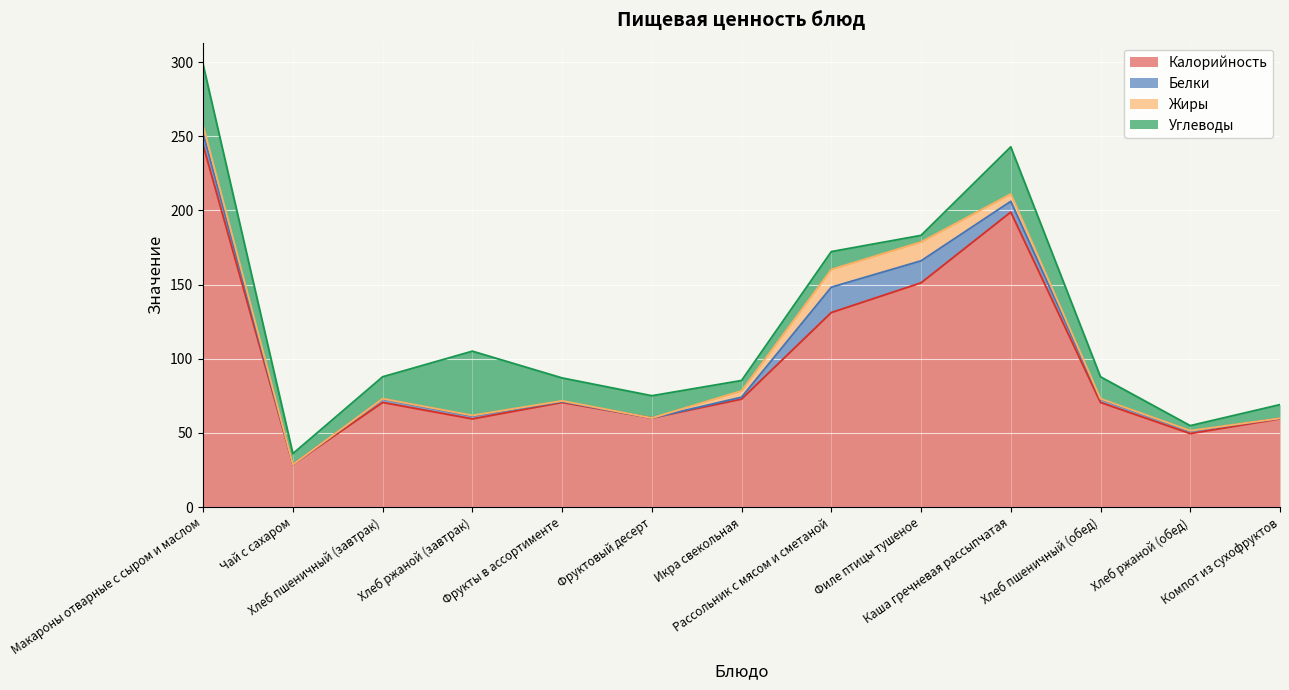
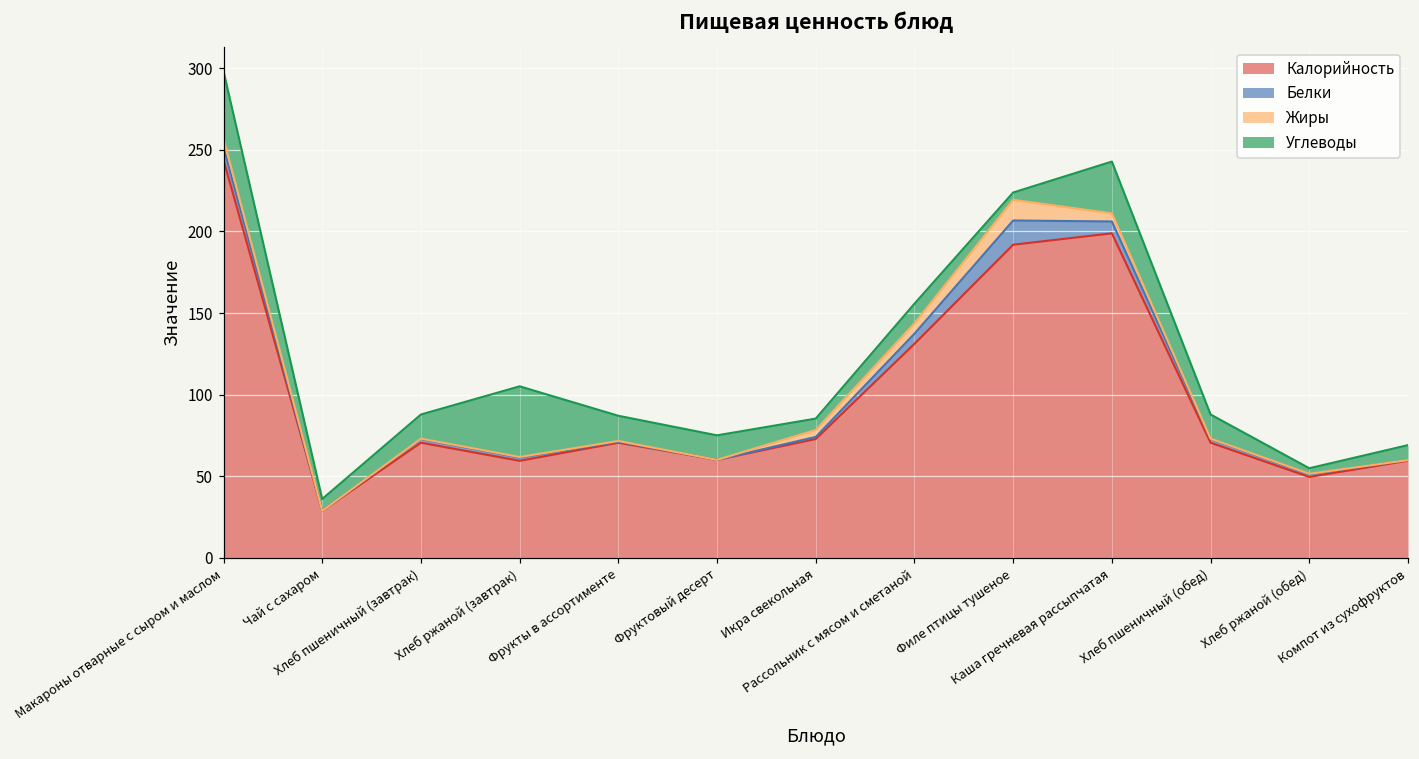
  {
    "Калорийность": {
      "Макароны отварные с сыром и маслом": 244,
      "Хлеб пшеничный (завтрак)": 71,
      "Хлеб ржаной (завтрак)": 59,
      "Рассольник с мясом и сметаной": 131,
-     "Филе птицы тушеное": 151,
+     "Филе птицы тушеное": 192,
      "Каша гречневая рассыпчатая": 199,
      "Хлеб пшеничный (обед)": 71
    },
    "Белки": {
      "Макароны отварные с сыром и маслом": 8,
-     "Рассольник с мясом и сметаной": 17,
+     "Рассольник с мясом и сметаной": 6,
      "Филе птицы тушеное": 15,
      "Каша гречневая рассыпчатая": 7
    },
    "Жиры": {
      "Макароны отварные с сыром и маслом": 5,
      "Икра свекольная": 4,
-     "Рассольник с мясом и сметаной": 12,
+     "Рассольник с мясом и сметаной": 6,
      "Филе птицы тушеное": 13,
      "Каша гречневая рассыпчатая": 5
    },
    "Углеводы": {
      "Макароны отварные с сыром и маслом": 41,
      "Чай с сахаром": 7,
      "Хлеб пшеничный (завтрак)": 15,
      "Хлеб ржаной (завтрак)": 43,
      "Фрукты в ассортименте": 15,
      "Фруктовый десерт": 15,
      "Икра свекольная": 7,
      "Рассольник с мясом и сметаной": 12,
      "Филе птицы тушеное": 4,
      "Каша гречневая рассыпчатая": 32,
      "Хлеб пшеничный (обед)": 15,
      "Хлеб ржаной (обед)": 3,
      "Компот из сухофруктов": 9
    }
  }
